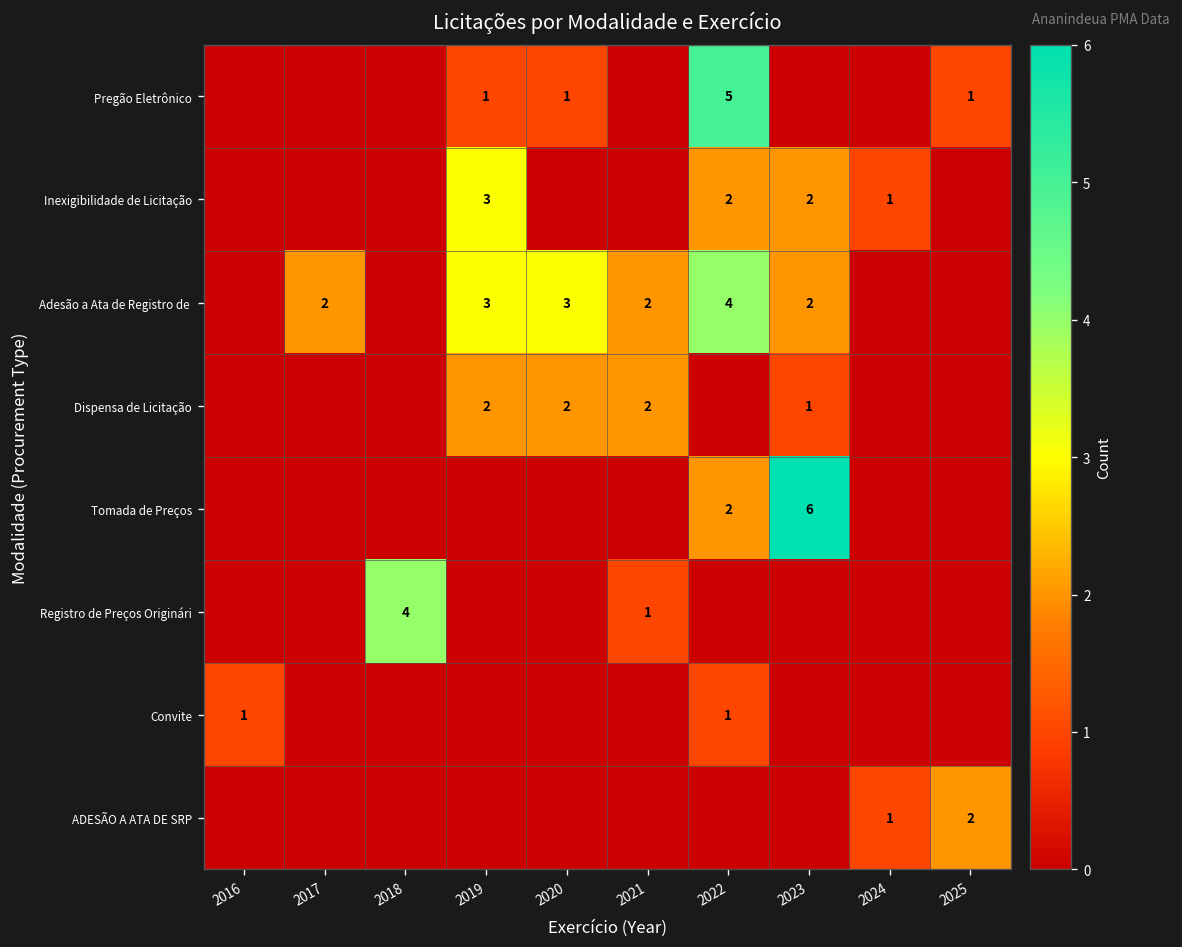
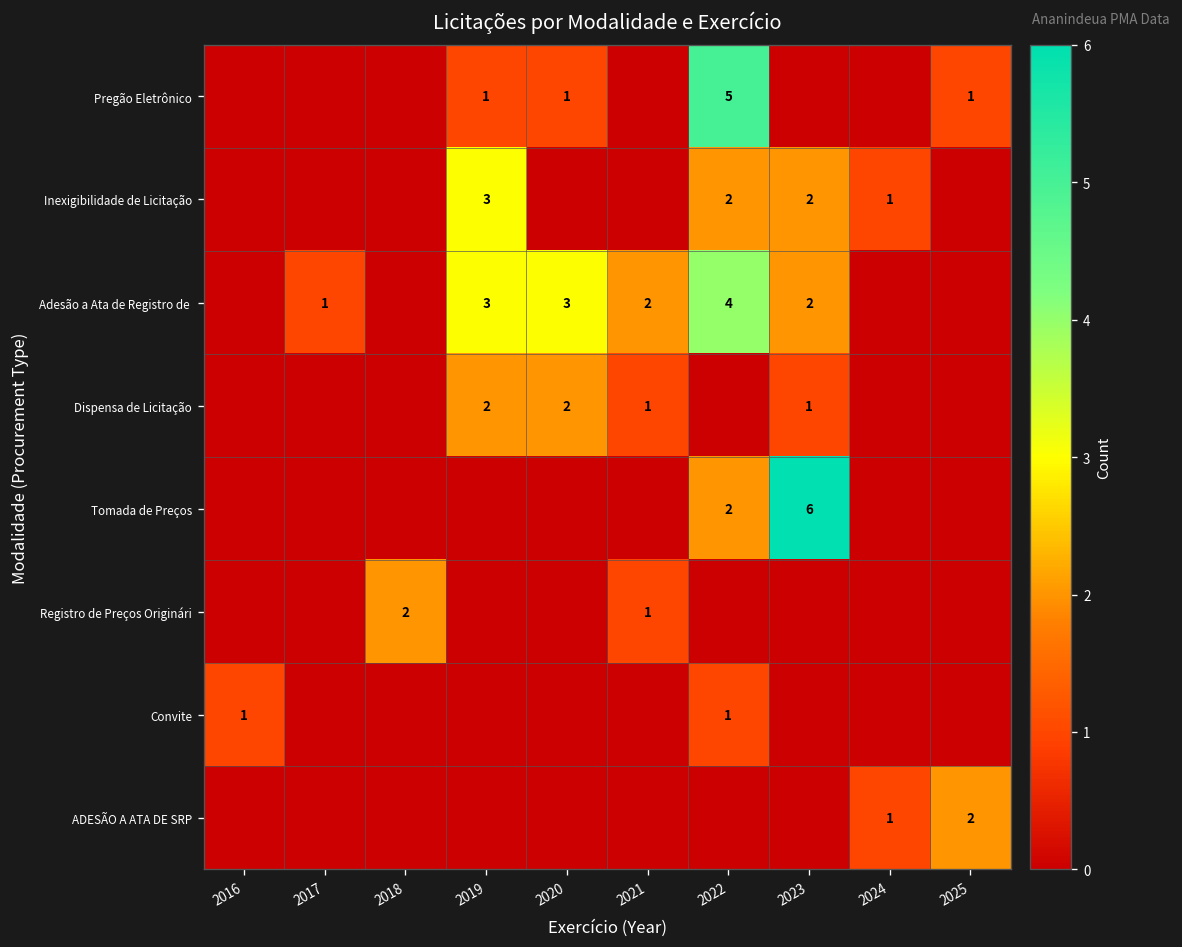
  {
    "Pregão Eletrônico": {
      "2019": 1,
      "2020": 1,
      "2022": 5,
      "2025": 1
    },
    "Inexigibilidade de Licitação": {
      "2019": 3,
      "2022": 2,
      "2023": 2,
      "2024": 1
    },
    "Adesão a Ata de Registro de": {
-     "2017": 2,
+     "2017": 1,
      "2019": 3,
      "2020": 3,
      "2021": 2,
      "2022": 4,
      "2023": 2
    },
    "Dispensa de Licitação": {
      "2019": 2,
      "2020": 2,
-     "2021": 2,
+     "2021": 1,
      "2023": 1
    },
    "Tomada de Preços": {
      "2022": 2,
      "2023": 6
    },
    "Registro de Preços Originári": {
-     "2018": 4,
+     "2018": 2,
      "2021": 1
    },
    "Convite": {
      "2016": 1,
      "2022": 1
    },
    "ADESÃO A ATA DE SRP": {
      "2024": 1,
      "2025": 2
    }
  }
